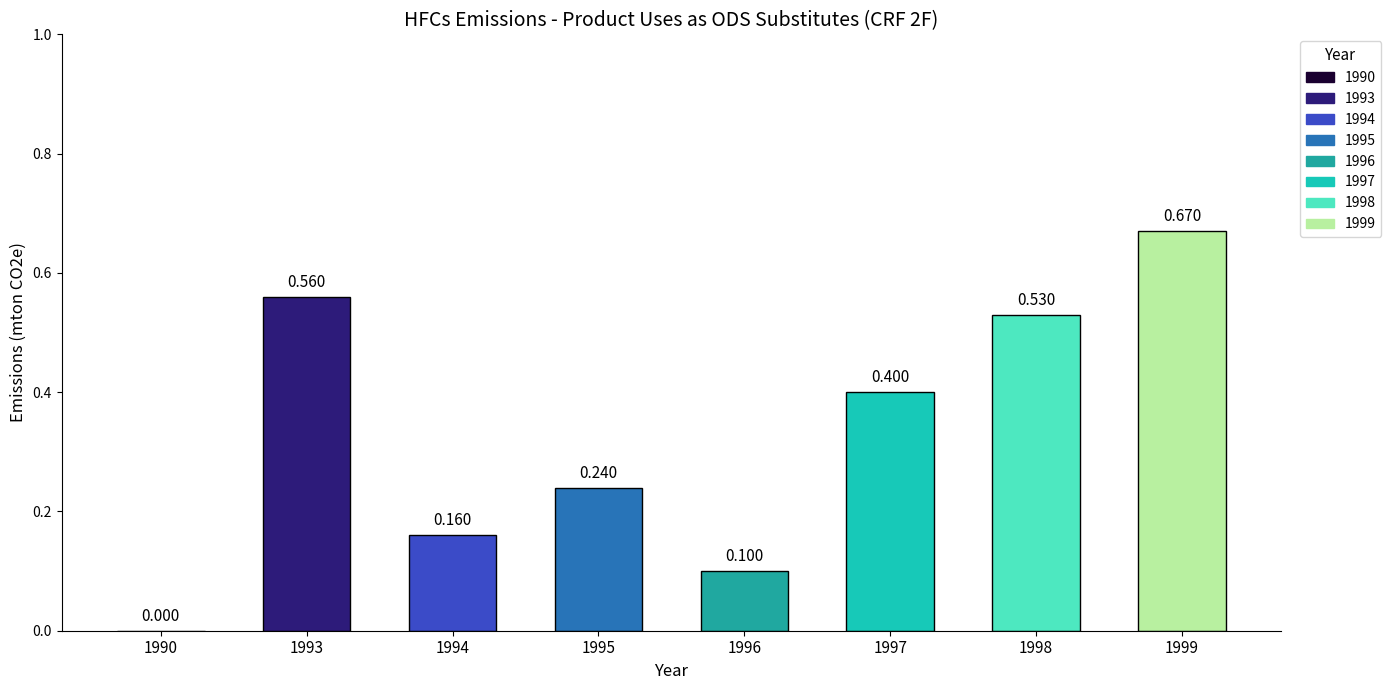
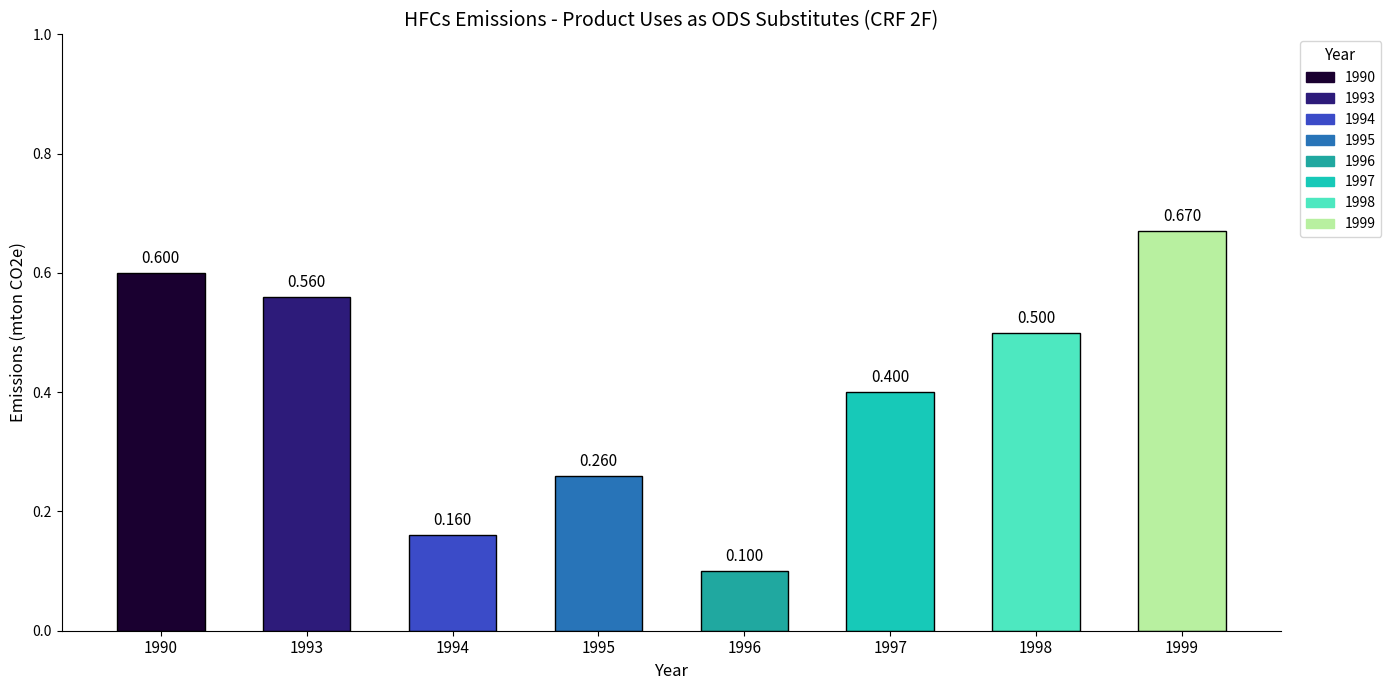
  {
-   "1990": 0.000,
+   "1990": 0.600,
    "1993": 0.560,
    "1994": 0.160,
-   "1995": 0.240,
+   "1995": 0.260,
    "1996": 0.100,
    "1997": 0.400,
-   "1998": 0.530,
+   "1998": 0.500,
    "1999": 0.670
  }
